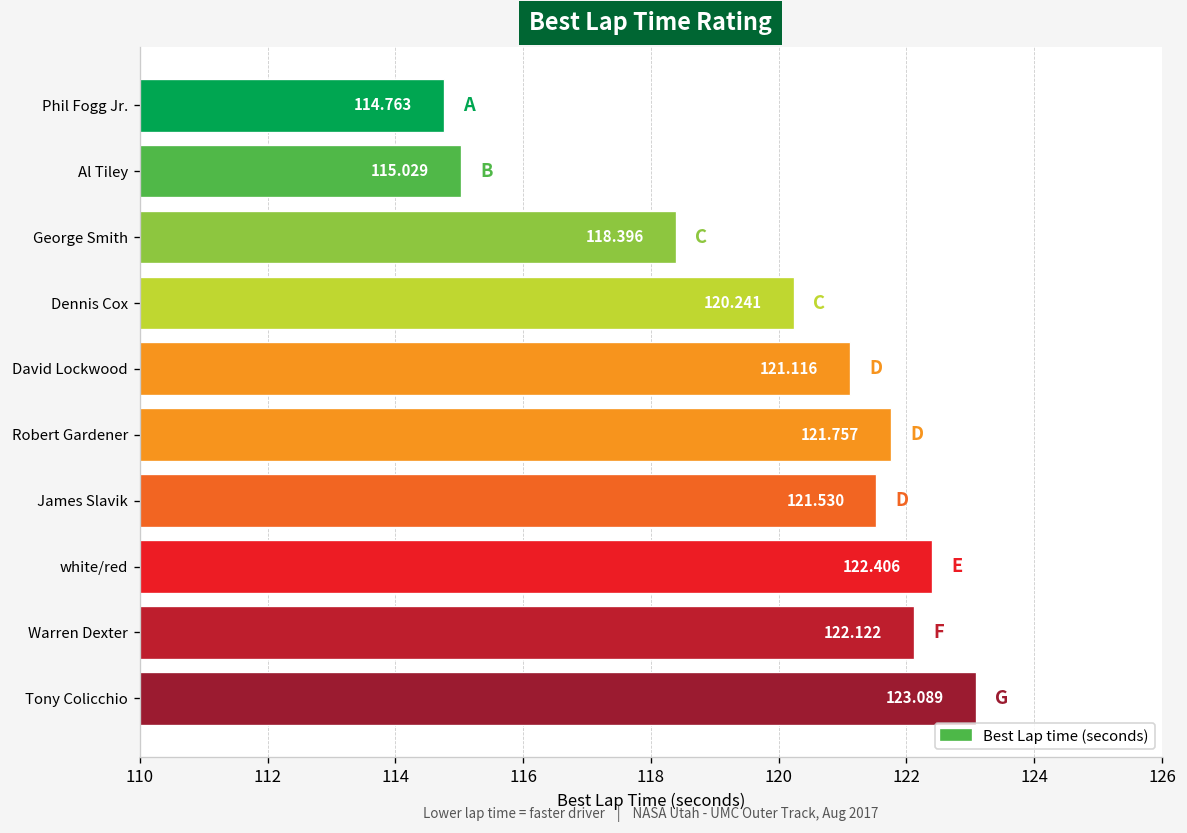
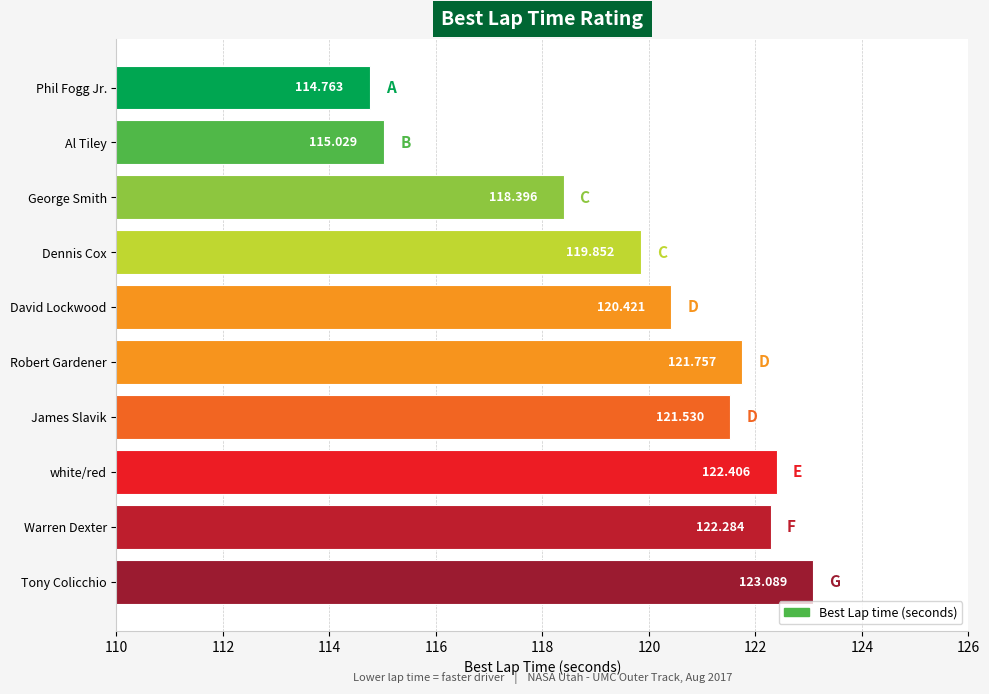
  {
    "Phil Fogg Jr.": 114.763,
    "Al Tiley": 115.029,
    "George Smith": 118.396,
-   "Dennis Cox": 120.241,
-   "David Lockwood": 121.116,
+   "Dennis Cox": 119.852,
+   "David Lockwood": 120.421,
    "Robert Gardener": 121.757,
    "James Slavik": 121.530,
    "white/red": 122.406,
-   "Warren Dexter": 122.122,
+   "Warren Dexter": 122.284,
    "Tony Colicchio": 123.089
  }
